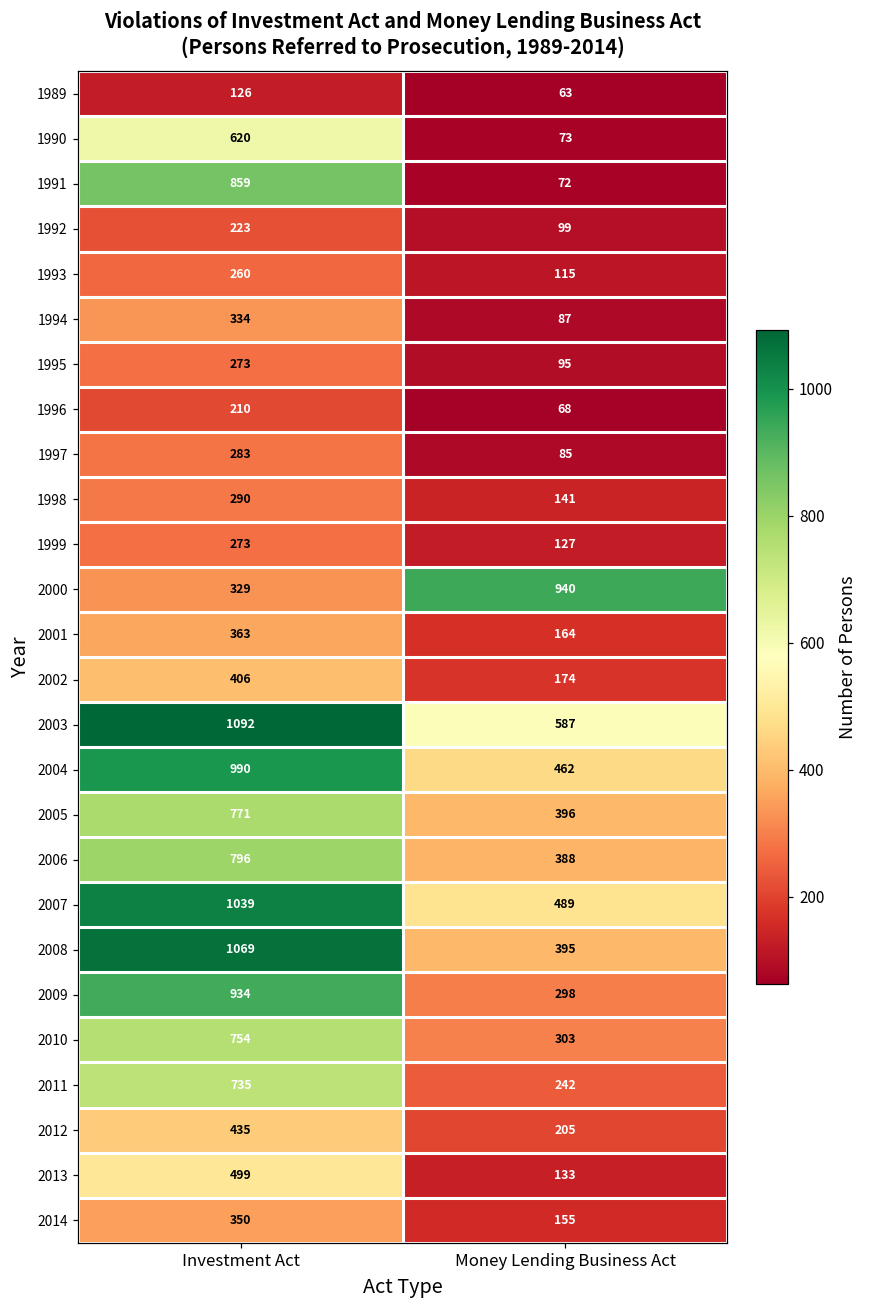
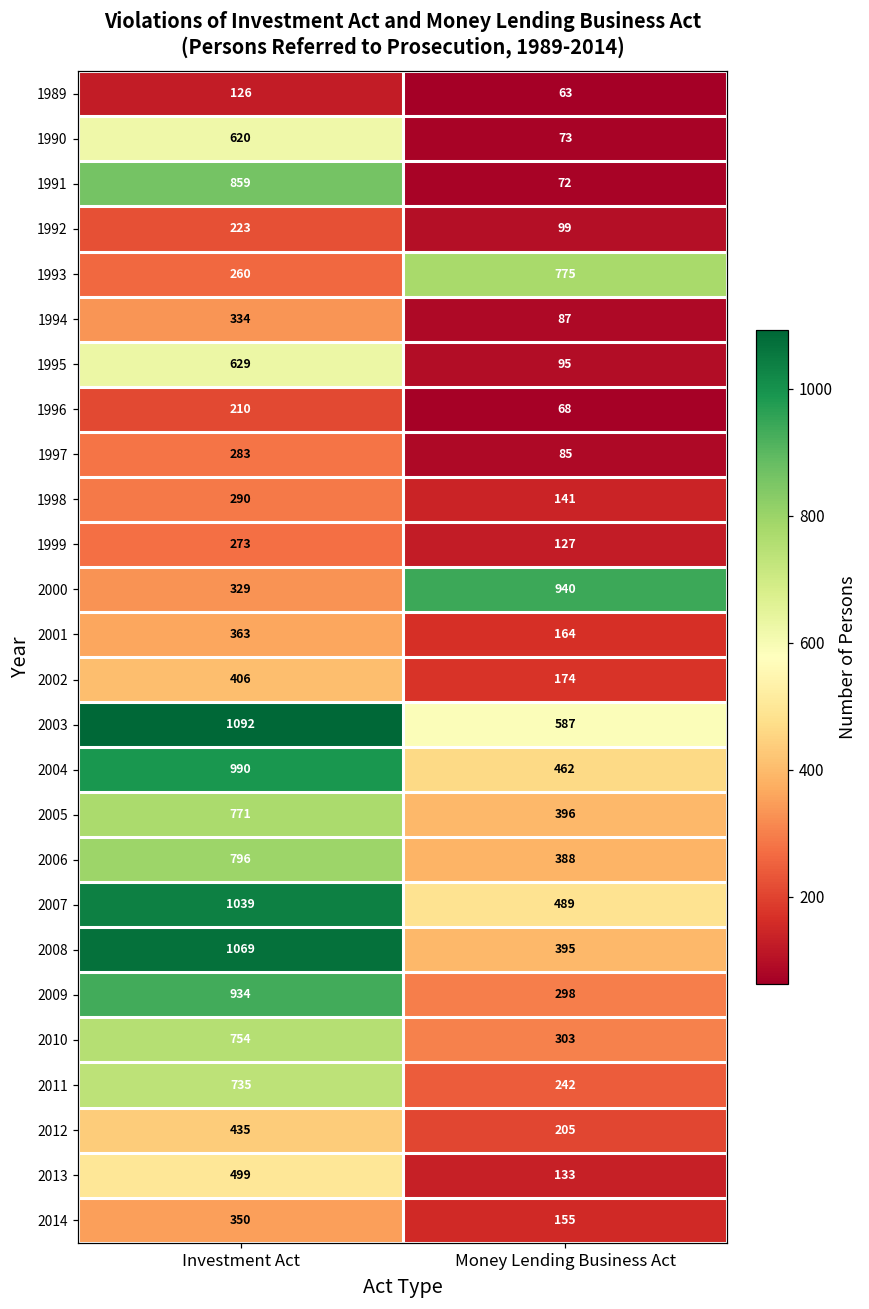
  {
    "1989": {
      "Investment Act": 126,
      "Money Lending Business Act": 63
    },
    "1990": {
      "Investment Act": 620,
      "Money Lending Business Act": 73
    },
    "1991": {
      "Investment Act": 859,
      "Money Lending Business Act": 72
    },
    "1992": {
      "Investment Act": 223,
      "Money Lending Business Act": 99
    },
    "1993": {
      "Investment Act": 260,
-     "Money Lending Business Act": 115
+     "Money Lending Business Act": 775
    },
    "1994": {
      "Investment Act": 334,
      "Money Lending Business Act": 87
    },
    "1995": {
-     "Investment Act": 273,
+     "Investment Act": 629,
      "Money Lending Business Act": 95
    },
    "1996": {
      "Investment Act": 210,
      "Money Lending Business Act": 68
    },
    "1997": {
      "Investment Act": 283,
      "Money Lending Business Act": 85
    },
    "1998": {
      "Investment Act": 290,
      "Money Lending Business Act": 141
    },
    "1999": {
      "Investment Act": 273,
      "Money Lending Business Act": 127
    },
    "2000": {
      "Investment Act": 329,
      "Money Lending Business Act": 940
    },
    "2001": {
      "Investment Act": 363,
      "Money Lending Business Act": 164
    },
    "2002": {
      "Investment Act": 406,
      "Money Lending Business Act": 174
    },
    "2003": {
      "Investment Act": 1092,
      "Money Lending Business Act": 587
    },
    "2004": {
      "Investment Act": 990,
      "Money Lending Business Act": 462
    },
    "2005": {
      "Investment Act": 771,
      "Money Lending Business Act": 396
    },
    "2006": {
      "Investment Act": 796,
      "Money Lending Business Act": 388
    },
    "2007": {
      "Investment Act": 1039,
      "Money Lending Business Act": 489
    },
    "2008": {
      "Investment Act": 1069,
      "Money Lending Business Act": 395
    },
    "2009": {
      "Investment Act": 934,
      "Money Lending Business Act": 298
    },
    "2010": {
      "Investment Act": 754,
      "Money Lending Business Act": 303
    },
    "2011": {
      "Investment Act": 735,
      "Money Lending Business Act": 242
    },
    "2012": {
      "Investment Act": 435,
      "Money Lending Business Act": 205
    },
    "2013": {
      "Investment Act": 499,
      "Money Lending Business Act": 133
    },
    "2014": {
      "Investment Act": 350,
      "Money Lending Business Act": 155
    }
  }
